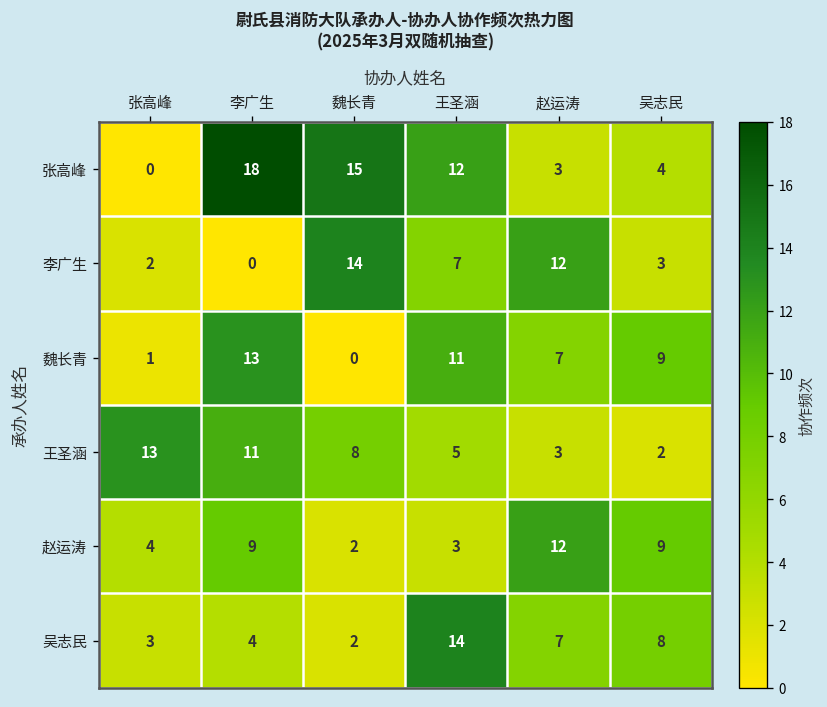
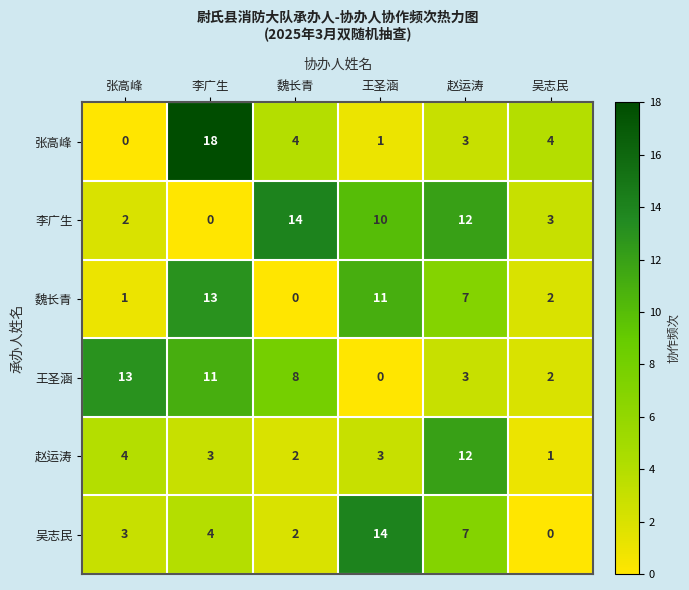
  {
    "张高峰": {
      "张高峰": 0,
      "李广生": 18,
-     "魏长青": 15,
-     "王圣涵": 12,
+     "魏长青": 4,
+     "王圣涵": 1,
      "赵运涛": 3,
      "吴志民": 4
    },
    "李广生": {
      "张高峰": 2,
      "李广生": 0,
      "魏长青": 14,
-     "王圣涵": 7,
+     "王圣涵": 10,
      "赵运涛": 12,
      "吴志民": 3
    },
    "魏长青": {
      "张高峰": 1,
      "李广生": 13,
      "魏长青": 0,
      "王圣涵": 11,
      "赵运涛": 7,
-     "吴志民": 9
+     "吴志民": 2
    },
    "王圣涵": {
      "张高峰": 13,
      "李广生": 11,
      "魏长青": 8,
-     "王圣涵": 5,
+     "王圣涵": 0,
      "赵运涛": 3,
      "吴志民": 2
    },
    "赵运涛": {
      "张高峰": 4,
-     "李广生": 9,
+     "李广生": 3,
      "魏长青": 2,
      "王圣涵": 3,
      "赵运涛": 12,
-     "吴志民": 9
+     "吴志民": 1
    },
    "吴志民": {
      "张高峰": 3,
      "李广生": 4,
      "魏长青": 2,
      "王圣涵": 14,
      "赵运涛": 7,
-     "吴志民": 8
+     "吴志民": 0
    }
  }
